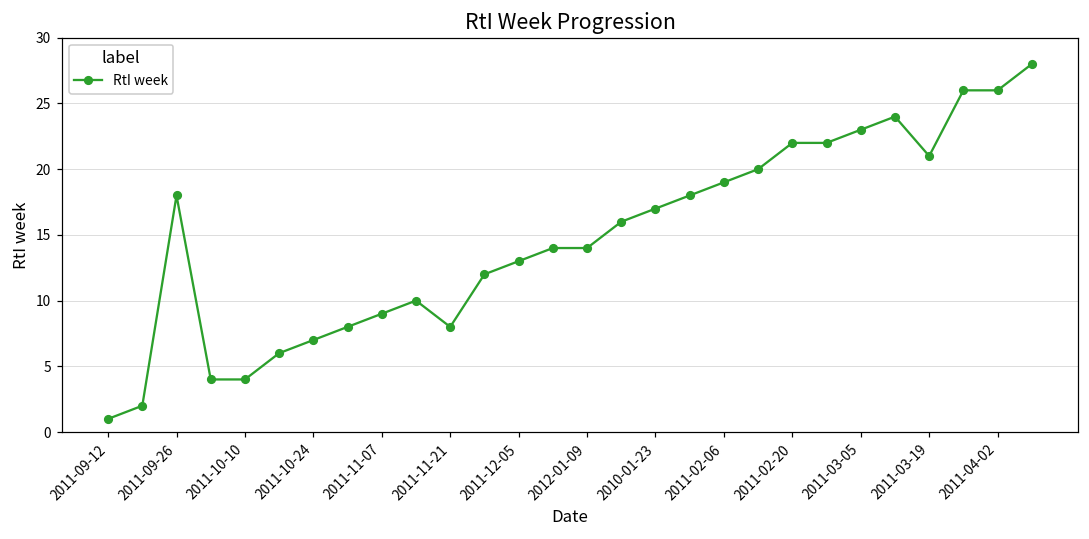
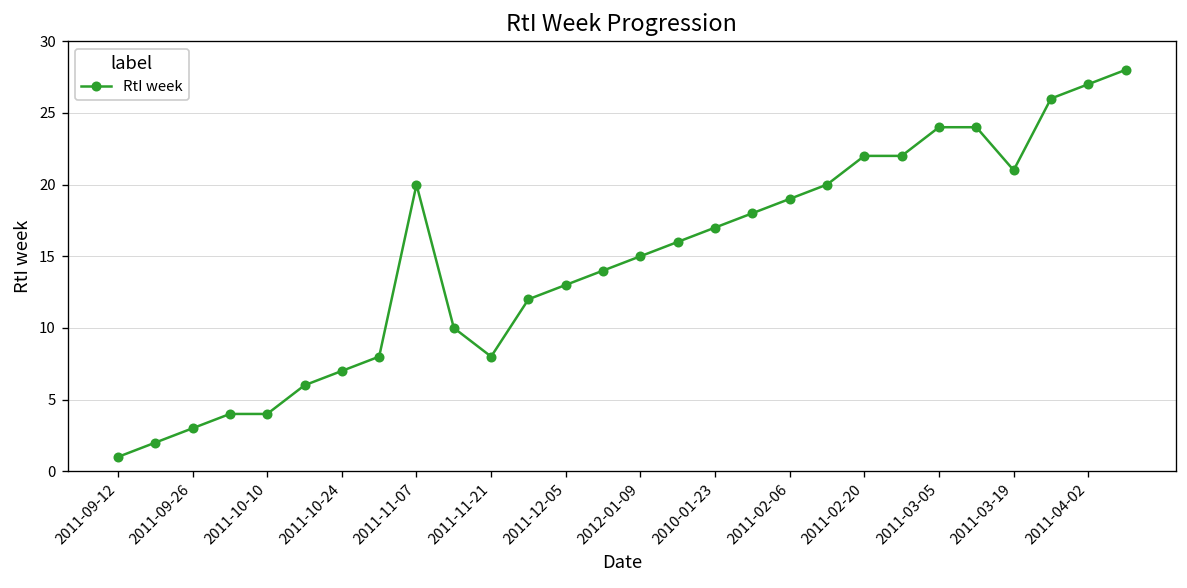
  {
    "2011-09-12": 1,
-   "2011-09-26": 18,
+   "2011-09-26": 3,
    "2011-10-10": 4,
    "2011-10-24": 7,
-   "2011-11-07": 9,
+   "2011-11-07": 20,
    "2011-11-21": 8,
    "2011-12-05": 13,
-   "2012-01-09": 14,
+   "2012-01-09": 15,
    "2010-01-23": 17,
    "2011-02-06": 19,
    "2011-02-20": 22,
-   "2011-03-05": 23,
+   "2011-03-05": 24,
    "2011-03-19": 21,
-   "2011-04-02": 26
+   "2011-04-02": 27
  }
